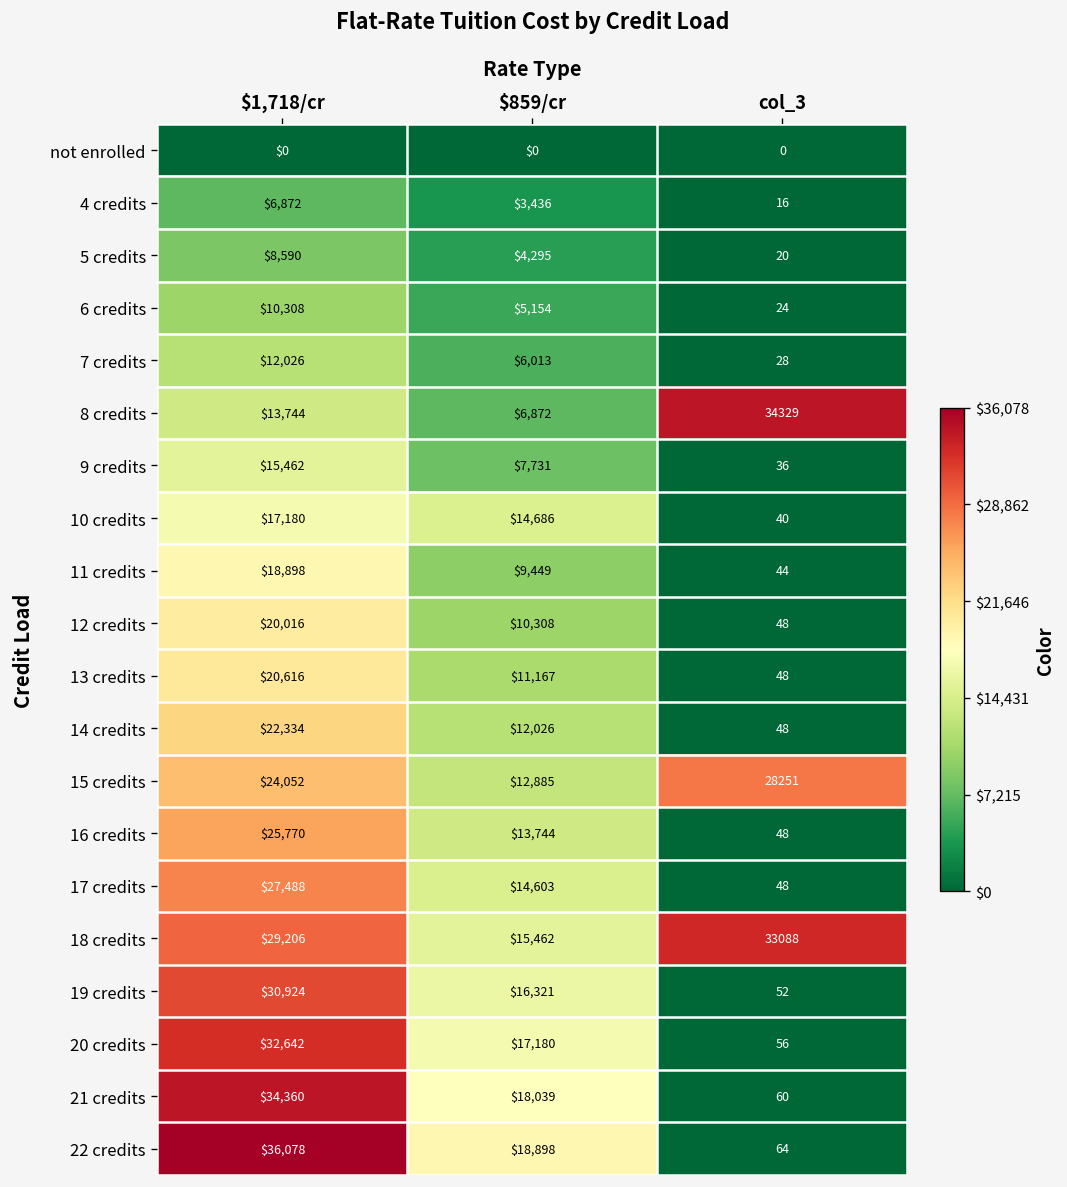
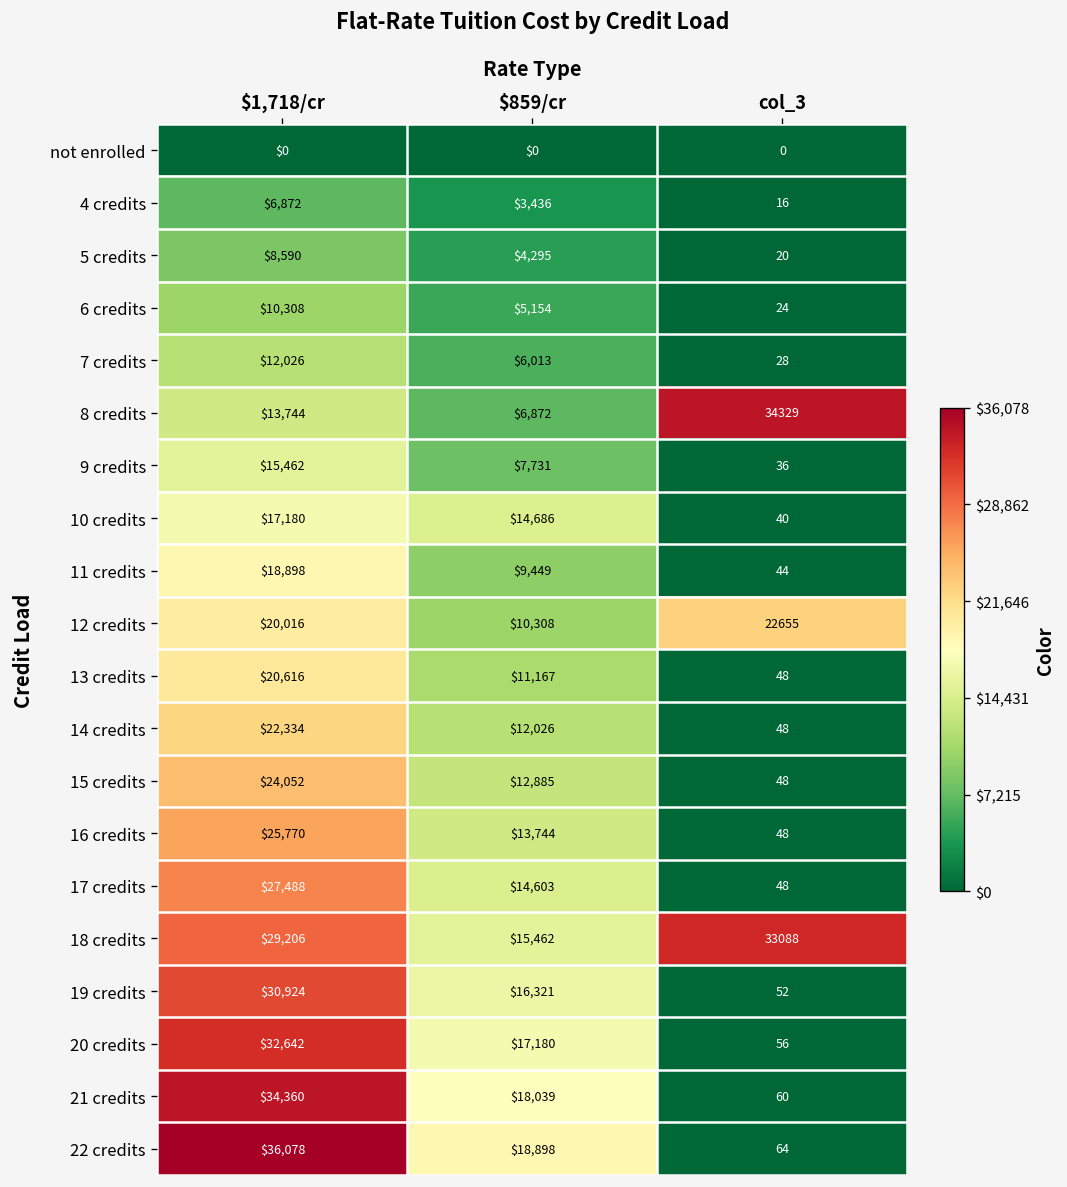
  {
    "not enrolled": {
      "$1,718/cr": "$0",
      "$859/cr": "$0",
      "col_3": "0"
    },
    "4 credits": {
      "$1,718/cr": "$6,872",
      "$859/cr": "$3,436",
      "col_3": "16"
    },
    "5 credits": {
      "$1,718/cr": "$8,590",
      "$859/cr": "$4,295",
      "col_3": "20"
    },
    "6 credits": {
      "$1,718/cr": "$10,308",
      "$859/cr": "$5,154",
      "col_3": "24"
    },
    "7 credits": {
      "$1,718/cr": "$12,026",
      "$859/cr": "$6,013",
      "col_3": "28"
    },
    "8 credits": {
      "$1,718/cr": "$13,744",
      "$859/cr": "$6,872",
      "col_3": "34329"
    },
    "9 credits": {
      "$1,718/cr": "$15,462",
      "$859/cr": "$7,731",
      "col_3": "36"
    },
    "10 credits": {
      "$1,718/cr": "$17,180",
      "$859/cr": "$14,686",
      "col_3": "40"
    },
    "11 credits": {
      "$1,718/cr": "$18,898",
      "$859/cr": "$9,449",
      "col_3": "44"
    },
    "12 credits": {
      "$1,718/cr": "$20,016",
      "$859/cr": "$10,308",
-     "col_3": "48"
+     "col_3": "22655"
    },
    "13 credits": {
      "$1,718/cr": "$20,616",
      "$859/cr": "$11,167",
      "col_3": "48"
    },
    "14 credits": {
      "$1,718/cr": "$22,334",
      "$859/cr": "$12,026",
      "col_3": "48"
    },
    "15 credits": {
      "$1,718/cr": "$24,052",
      "$859/cr": "$12,885",
-     "col_3": "28251"
+     "col_3": "48"
    },
    "16 credits": {
      "$1,718/cr": "$25,770",
      "$859/cr": "$13,744",
      "col_3": "48"
    },
    "17 credits": {
      "$1,718/cr": "$27,488",
      "$859/cr": "$14,603",
      "col_3": "48"
    },
    "18 credits": {
      "$1,718/cr": "$29,206",
      "$859/cr": "$15,462",
      "col_3": "33088"
    },
    "19 credits": {
      "$1,718/cr": "$30,924",
      "$859/cr": "$16,321",
      "col_3": "52"
    },
    "20 credits": {
      "$1,718/cr": "$32,642",
      "$859/cr": "$17,180",
      "col_3": "56"
    },
    "21 credits": {
      "$1,718/cr": "$34,360",
      "$859/cr": "$18,039",
      "col_3": "60"
    },
    "22 credits": {
      "$1,718/cr": "$36,078",
      "$859/cr": "$18,898",
      "col_3": "64"
    }
  }
